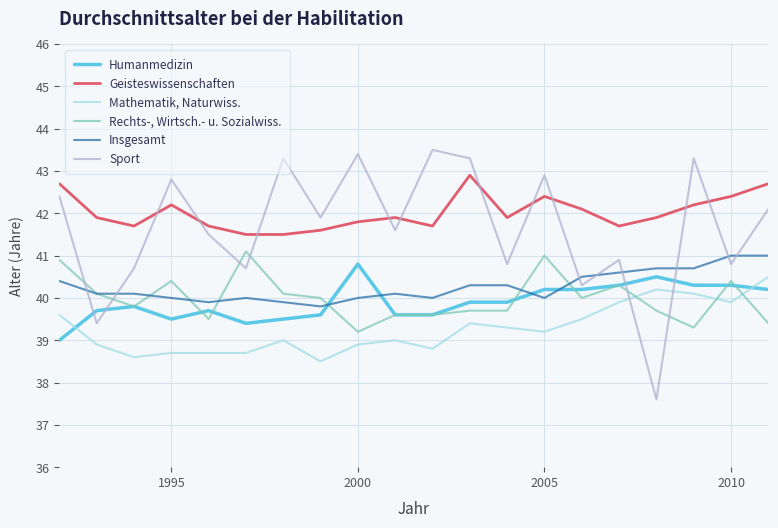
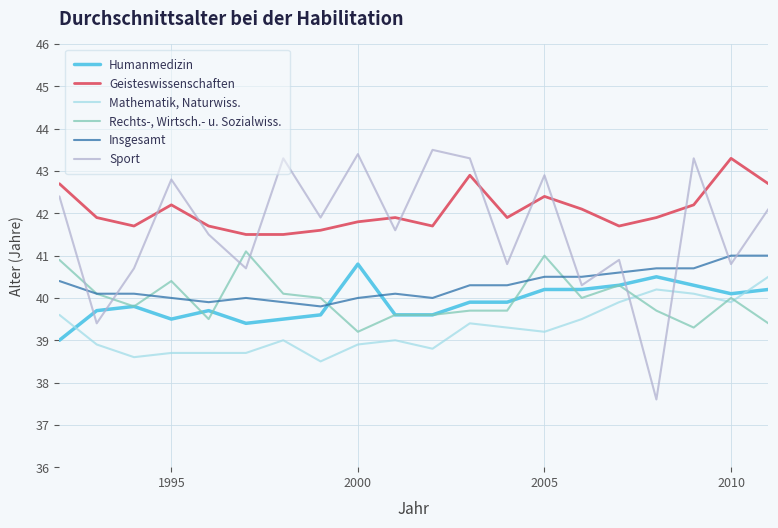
  {
    "Humanmedizin": {
      "1995": 39.5,
      "2000": 40.8,
      "2005": 40.2,
-     "2010": 40.3
+     "2010": 40.1
    },
    "Geisteswissenschaften": {
      "1995": 42.2,
      "2000": 41.8,
      "2005": 42.4,
-     "2010": 42.4
+     "2010": 43.3
    },
    "Rechts-, Wirtsch.- u. Sozialwiss.": {
      "1995": 40.4,
      "2000": 39.2,
      "2005": 41.0,
-     "2010": 40.4
+     "2010": 40.0
    },
    "Insgesamt": {
      "1995": 40.0,
      "2000": 40.0,
-     "2005": 40.0,
+     "2005": 40.5,
      "2010": 41.0
    }
  }
